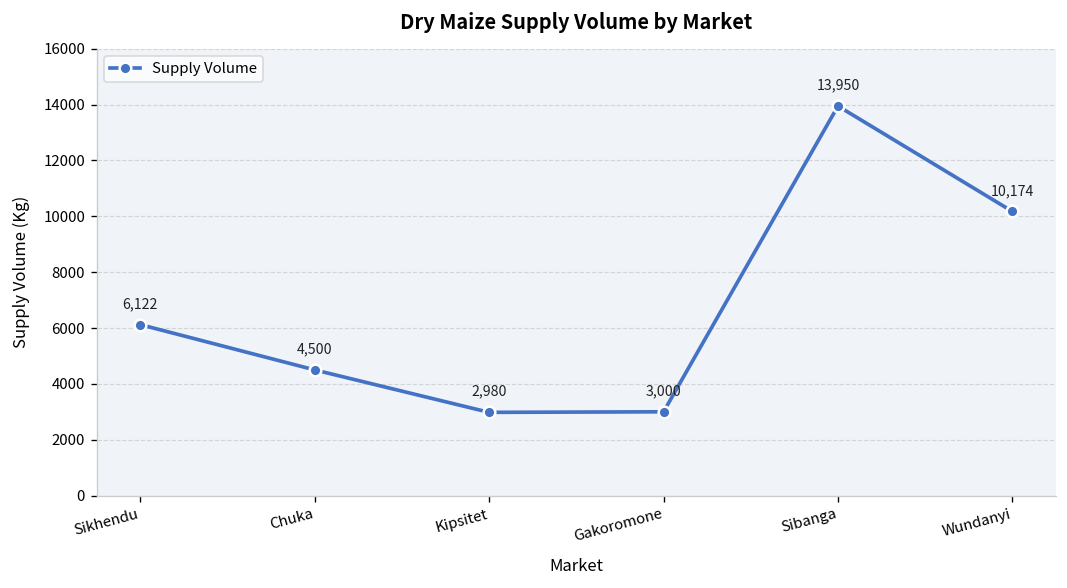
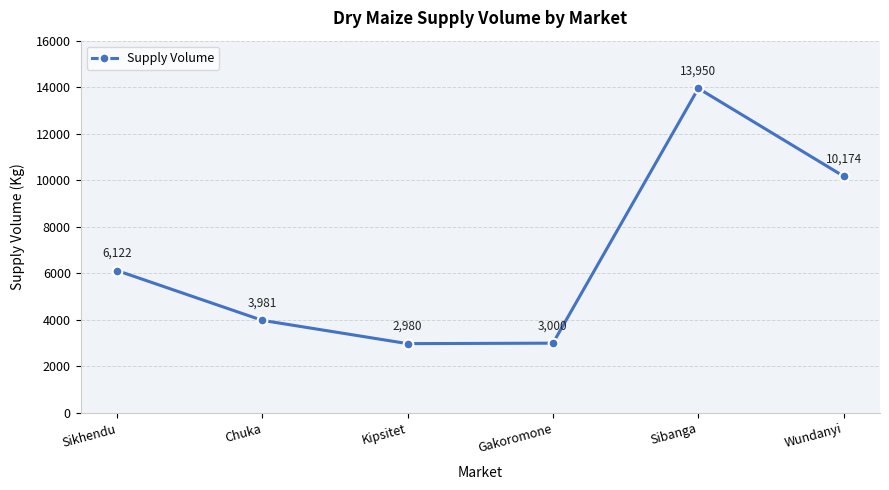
  {
    "Sikhendu": "6,122",
-   "Chuka": "4,500",
+   "Chuka": "3,981",
    "Kipsitet": "2,980",
    "Gakoromone": "3,000",
    "Sibanga": "13,950",
    "Wundanyi": "10,174"
  }
